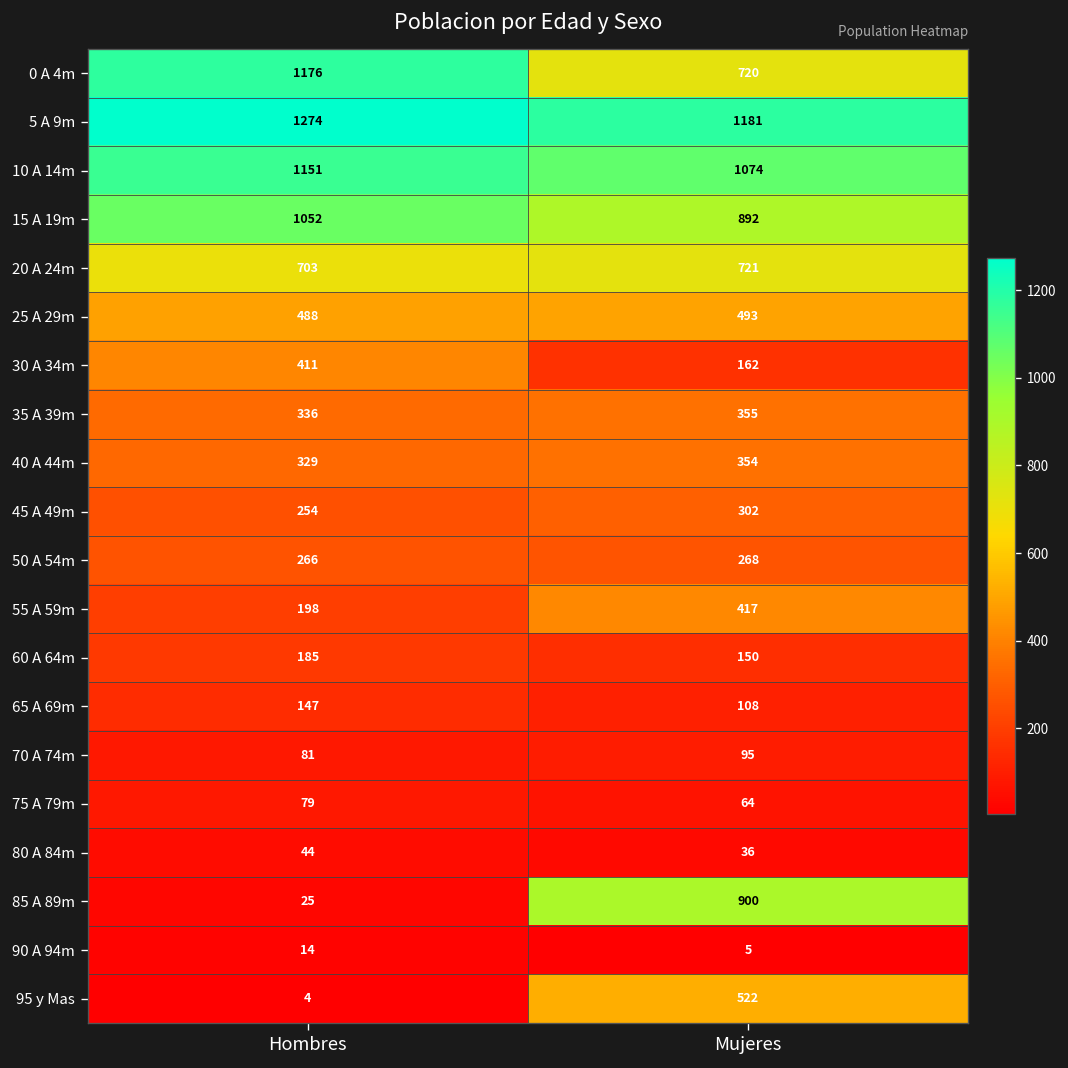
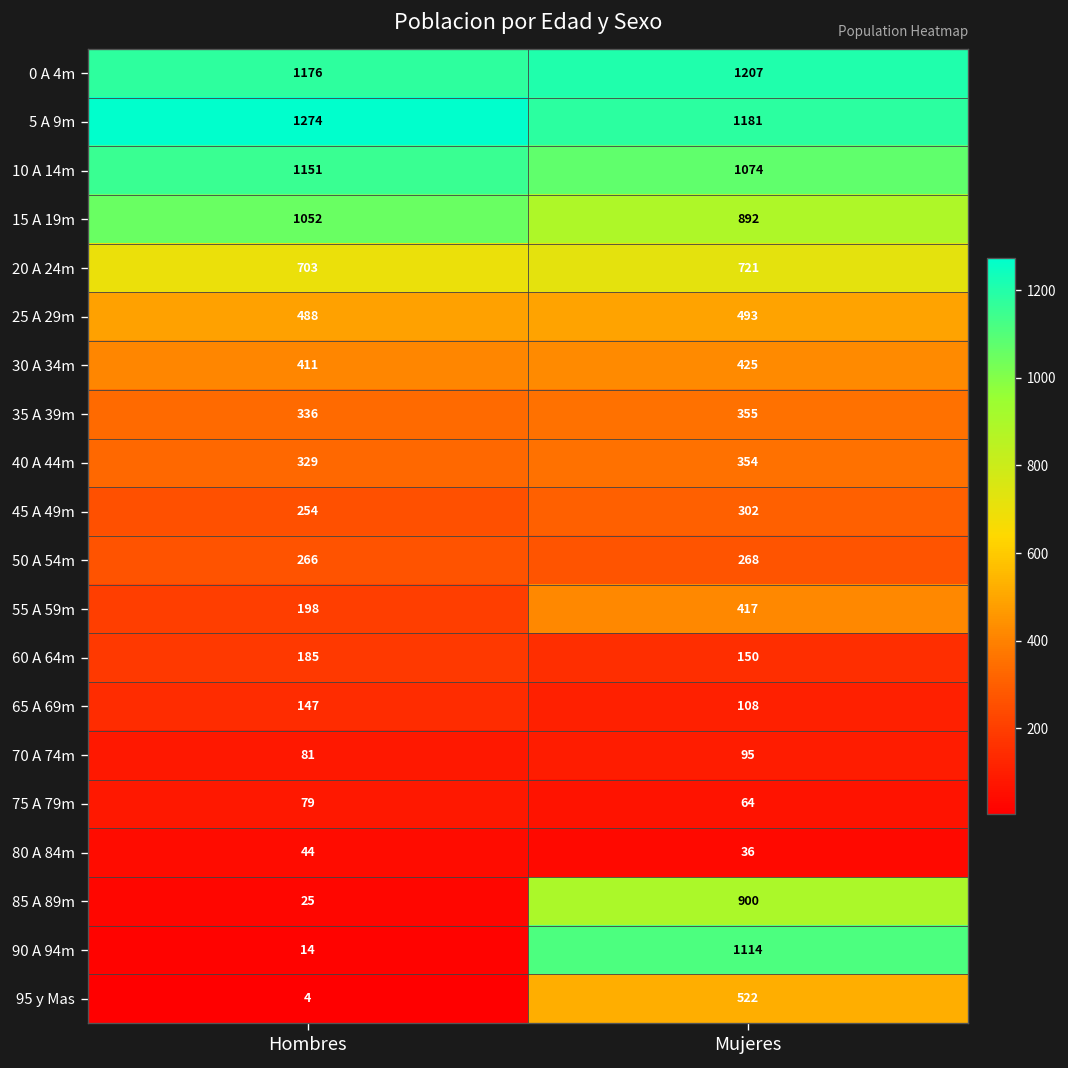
  {
    "0 A 4m": {
      "Hombres": 1176,
-     "Mujeres": 720
+     "Mujeres": 1207
    },
    "5 A 9m": {
      "Hombres": 1274,
      "Mujeres": 1181
    },
    "10 A 14m": {
      "Hombres": 1151,
      "Mujeres": 1074
    },
    "15 A 19m": {
      "Hombres": 1052,
      "Mujeres": 892
    },
    "20 A 24m": {
      "Hombres": 703,
      "Mujeres": 721
    },
    "25 A 29m": {
      "Hombres": 488,
      "Mujeres": 493
    },
    "30 A 34m": {
      "Hombres": 411,
-     "Mujeres": 162
+     "Mujeres": 425
    },
    "35 A 39m": {
      "Hombres": 336,
      "Mujeres": 355
    },
    "40 A 44m": {
      "Hombres": 329,
      "Mujeres": 354
    },
    "45 A 49m": {
      "Hombres": 254,
      "Mujeres": 302
    },
    "50 A 54m": {
      "Hombres": 266,
      "Mujeres": 268
    },
    "55 A 59m": {
      "Hombres": 198,
      "Mujeres": 417
    },
    "60 A 64m": {
      "Hombres": 185,
      "Mujeres": 150
    },
    "65 A 69m": {
      "Hombres": 147,
      "Mujeres": 108
    },
    "70 A 74m": {
      "Hombres": 81,
      "Mujeres": 95
    },
    "75 A 79m": {
      "Hombres": 79,
      "Mujeres": 64
    },
    "80 A 84m": {
      "Hombres": 44,
      "Mujeres": 36
    },
    "85 A 89m": {
      "Hombres": 25,
      "Mujeres": 900
    },
    "90 A 94m": {
      "Hombres": 14,
-     "Mujeres": 5
+     "Mujeres": 1114
    },
    "95 y Mas": {
      "Hombres": 4,
      "Mujeres": 522
    }
  }
